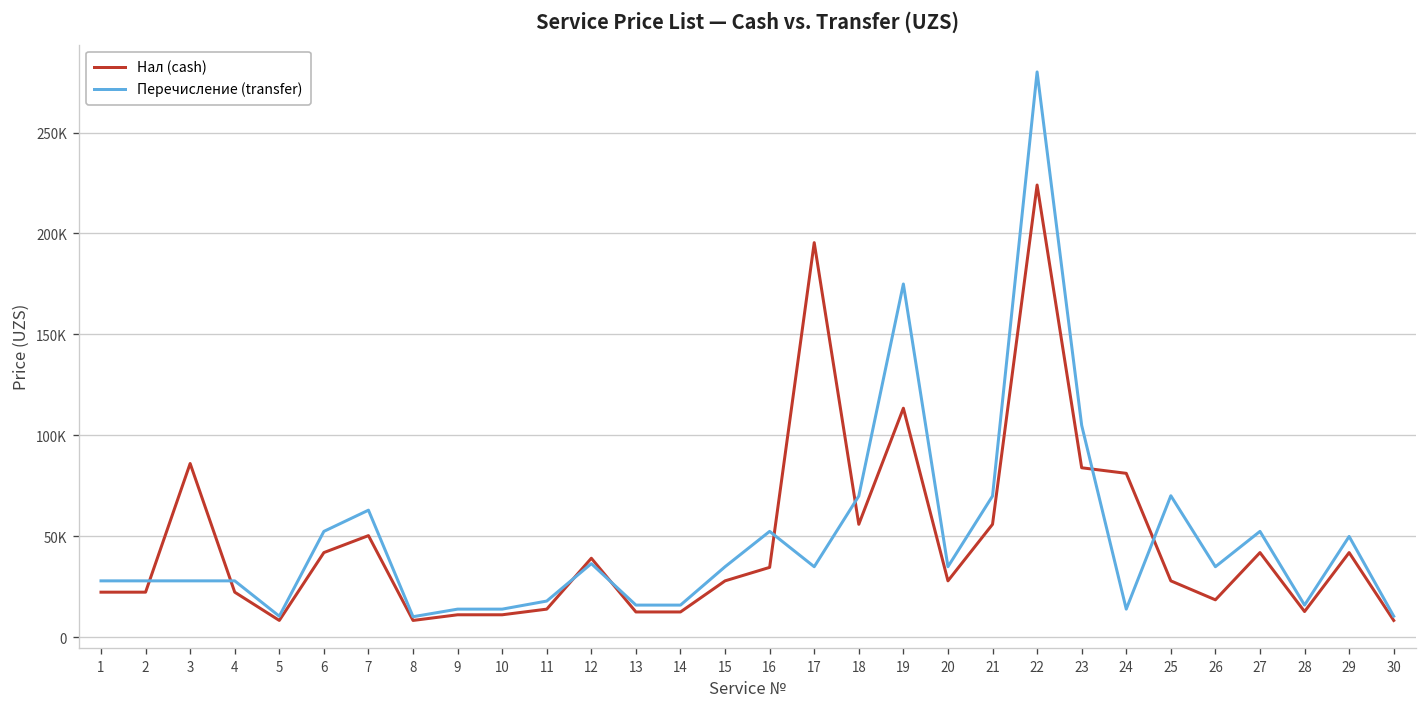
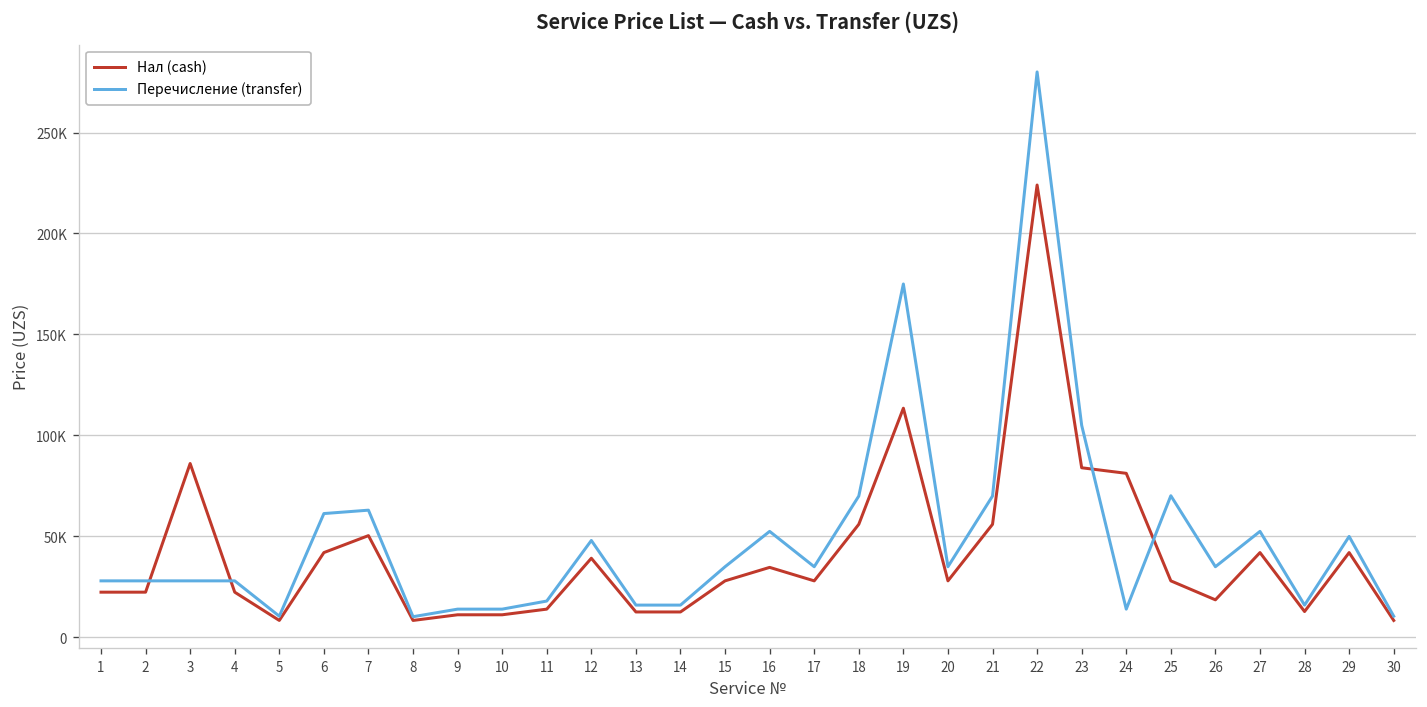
  {
    "Нал (cash)": {
      "1": 22000,
      "2": 22000,
      "3": 86000,
      "4": 22000,
      "5": 8000,
      "6": 42000,
      "7": 50000,
      "8": 8000,
      "9": 11000,
      "10": 11000,
      "11": 14000,
      "12": 39000,
      "13": 13000,
      "14": 13000,
      "15": 28000,
      "16": 35000,
-     "17": 195000,
+     "17": 28000,
      "18": 56000,
      "19": 113000,
      "20": 28000,
      "21": 56000,
      "22": 224000,
      "23": 84000,
      "24": 81000,
      "25": 28000,
      "26": 19000,
      "27": 42000,
      "28": 13000,
      "29": 42000,
      "30": 8000
    },
    "Перечисление (transfer)": {
      "1": 28000,
      "2": 28000,
      "3": 28000,
      "4": 28000,
      "5": 11000,
-     "6": 53000,
+     "6": 61000,
      "7": 63000,
      "8": 10000,
      "9": 14000,
      "10": 14000,
      "11": 18000,
-     "12": 37000,
+     "12": 48000,
      "13": 16000,
      "14": 16000,
      "15": 35000,
      "16": 53000,
      "17": 35000,
      "18": 70000,
      "19": 175000,
      "20": 35000,
      "21": 70000,
      "22": 280000,
      "23": 105000,
      "24": 14000,
      "25": 70000,
      "26": 35000,
      "27": 53000,
      "28": 16000,
      "29": 50000,
      "30": 11000
    }
  }
